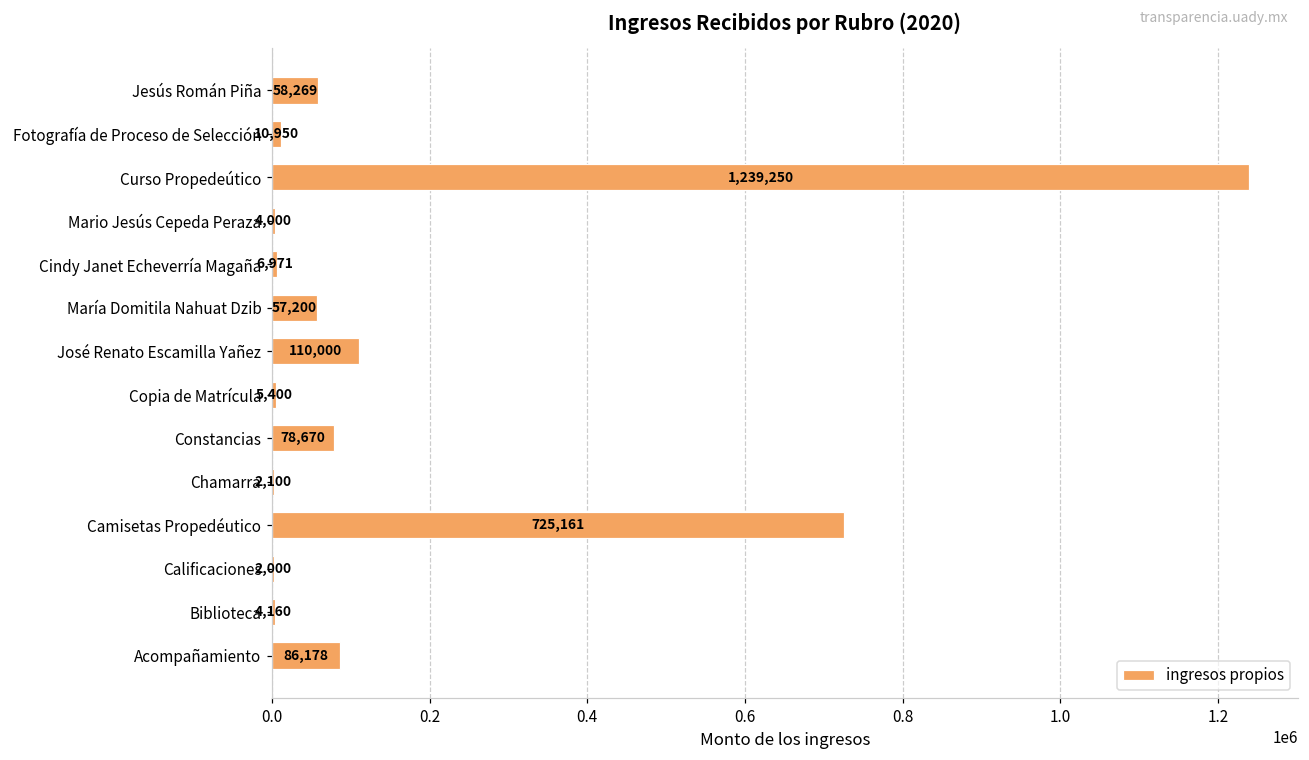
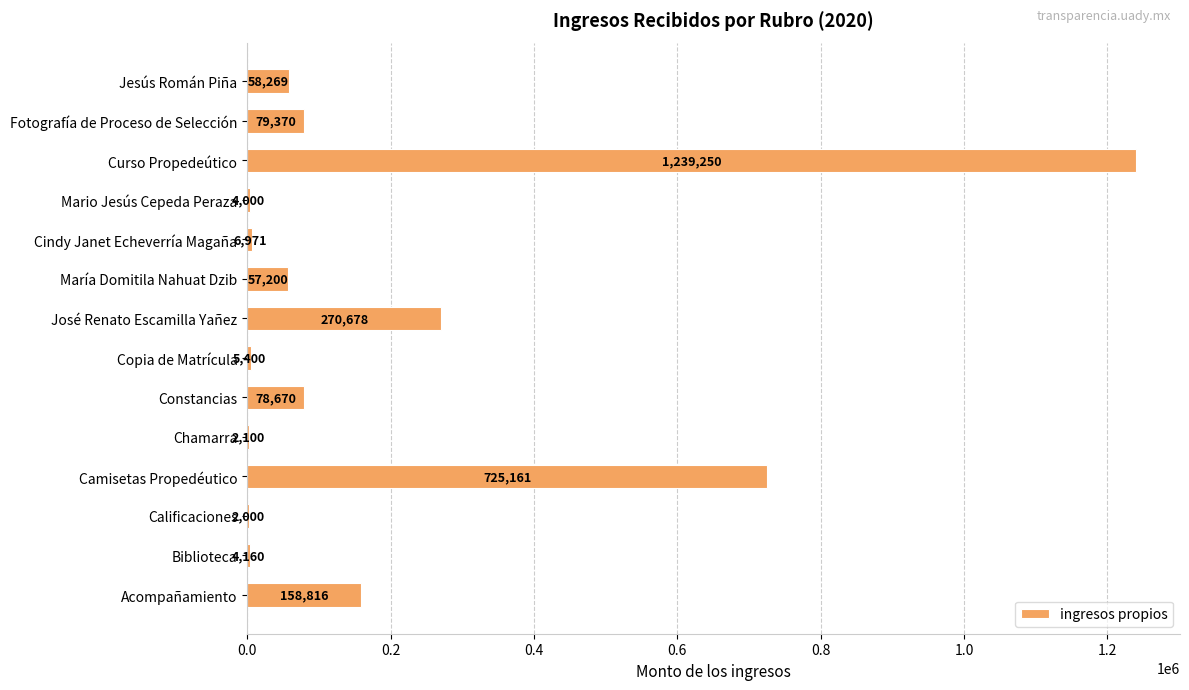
  {
    "Jesús Román Piña": "58,269",
-   "Fotografía de Proceso de Selección": "10,950",
+   "Fotografía de Proceso de Selección": "79,370",
    "Curso Propedeútico": "1,239,250",
    "Mario Jesús Cepeda Peraza": "4,000",
    "Cindy Janet Echeverría Magaña": "6,971",
    "María Domitila Nahuat Dzib": "57,200",
-   "José Renato Escamilla Yañez": "110,000",
+   "José Renato Escamilla Yañez": "270,678",
    "Copia de Matrícula": "5,400",
    "Constancias": "78,670",
    "Chamarra": "2,100",
    "Camisetas Propedéutico": "725,161",
    "Calificaciones": "2,000",
    "Biblioteca": "4,160",
-   "Acompañamiento": "86,178"
+   "Acompañamiento": "158,816"
  }
